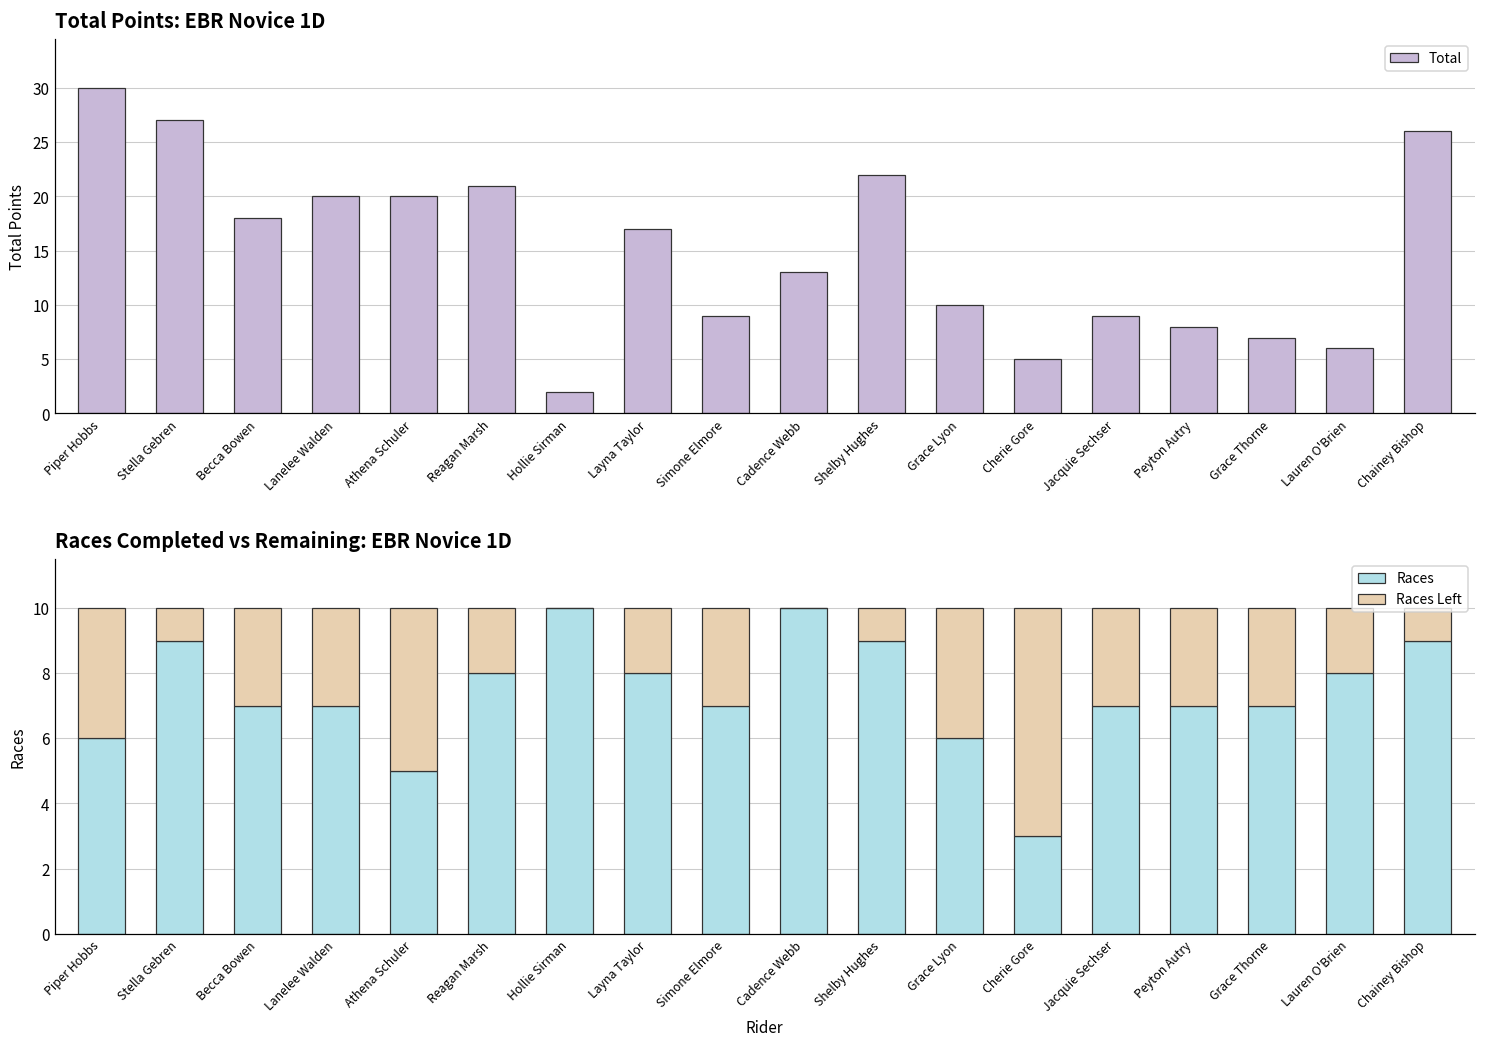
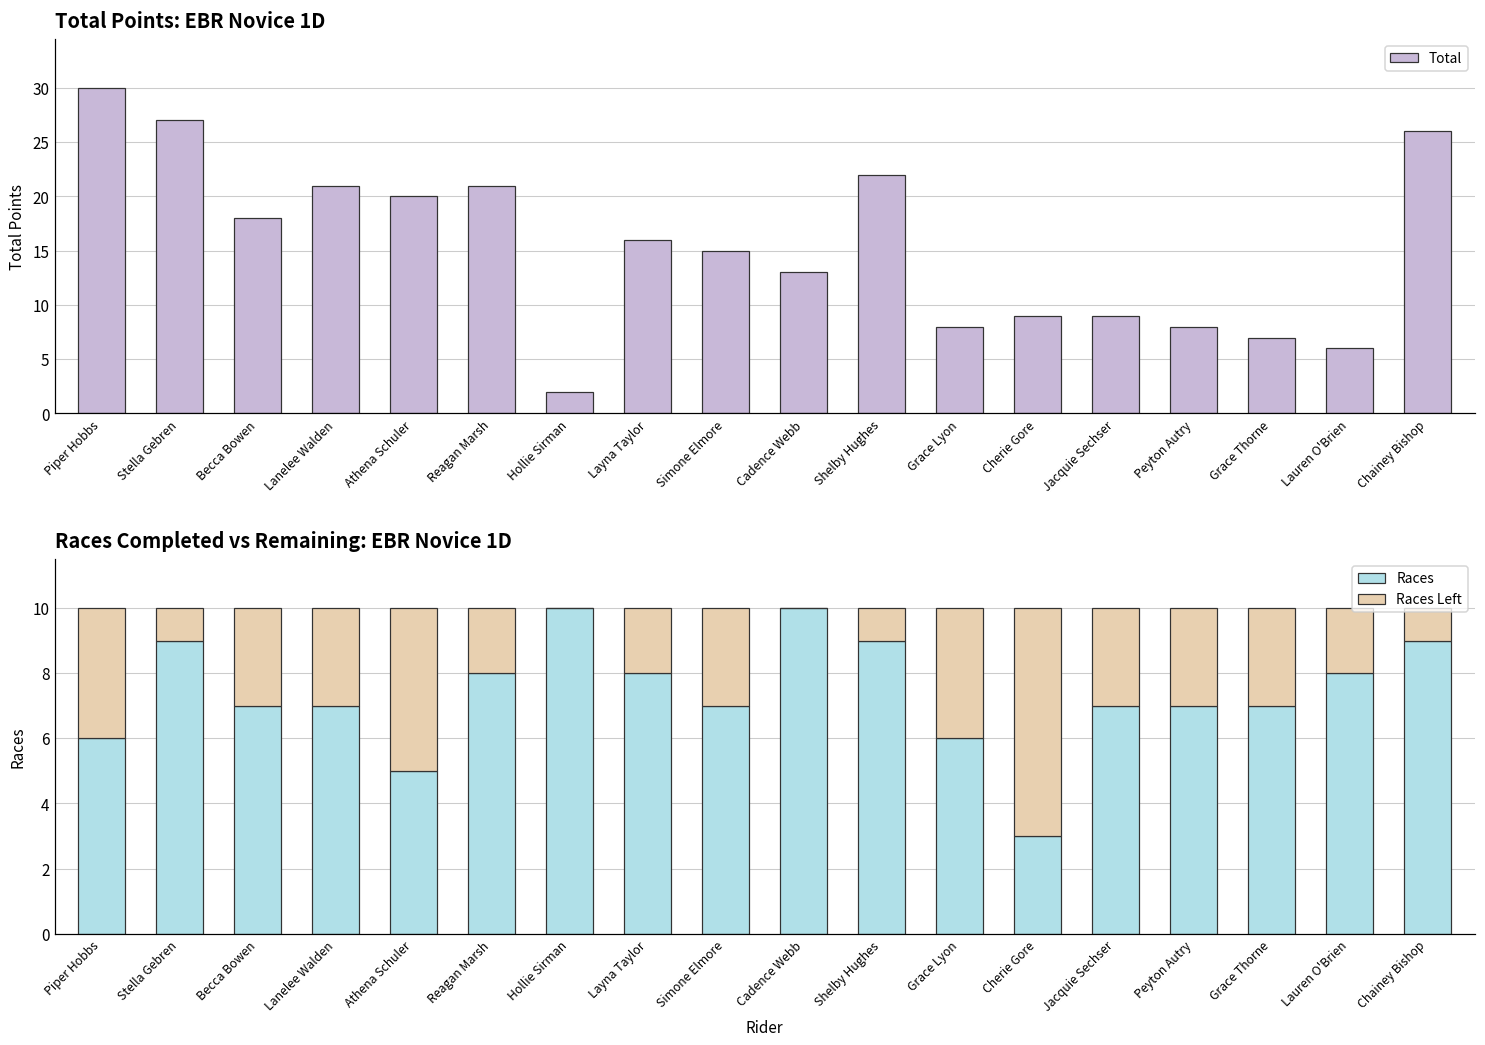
  {
    "Total Points: EBR Novice 1D": {
      "Piper Hobbs": 30,
      "Stella Gebren": 27,
      "Becca Bowen": 18,
-     "Lanelee Walden": 20,
+     "Lanelee Walden": 21,
      "Athena Schuler": 20,
      "Reagan Marsh": 21,
      "Hollie Sirman": 2,
-     "Layna Taylor": 17,
-     "Simone Elmore": 9,
+     "Layna Taylor": 16,
+     "Simone Elmore": 15,
      "Cadence Webb": 13,
      "Shelby Hughes": 22,
-     "Grace Lyon": 10,
-     "Cherie Gore": 5,
+     "Grace Lyon": 8,
+     "Cherie Gore": 9,
      "Jacquie Sechser": 9,
      "Peyton Autry": 8,
      "Grace Thorne": 7,
      "Lauren O'Brien": 6,
      "Chainey Bishop": 26
    },
    "Races Completed vs Remaining: EBR Novice 1D": {
      "Races": {
        "Piper Hobbs": 6.0,
        "Stella Gebren": 9.0,
        "Becca Bowen": 7.0,
        "Lanelee Walden": 7.0,
        "Athena Schuler": 5.0,
        "Reagan Marsh": 8.0,
        "Hollie Sirman": 10.0,
        "Layna Taylor": 8.0,
        "Simone Elmore": 7.0,
        "Cadence Webb": 10.0,
        "Shelby Hughes": 9.0,
        "Grace Lyon": 6.0,
        "Cherie Gore": 3.0,
        "Jacquie Sechser": 7.0,
        "Peyton Autry": 7.0,
        "Grace Thorne": 7.0,
        "Lauren O'Brien": 8.0,
        "Chainey Bishop": 9.0
      }
    }
  }
